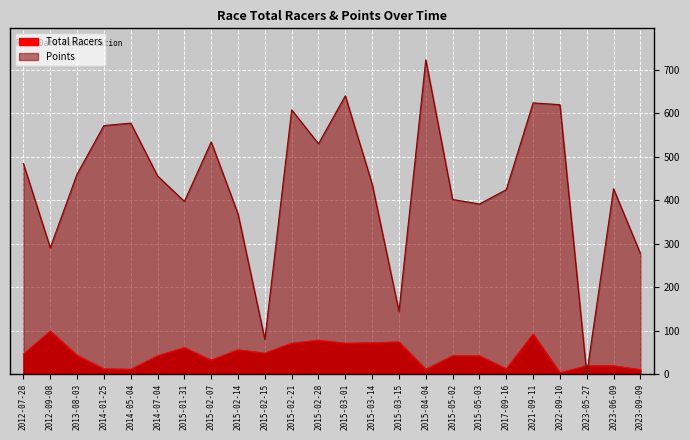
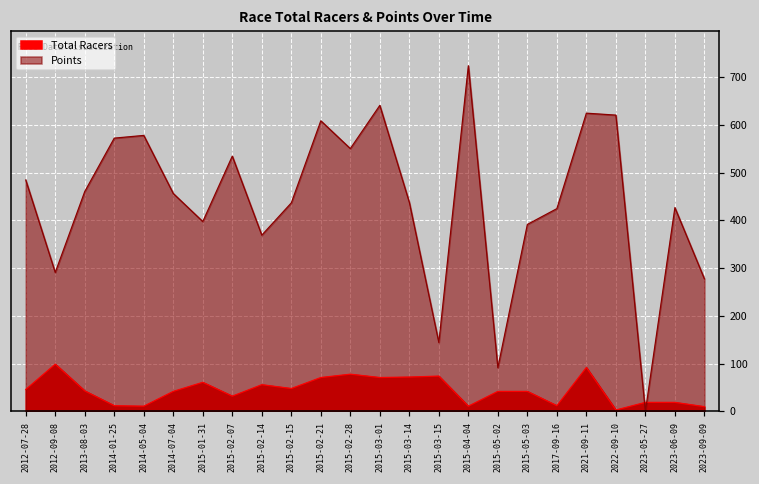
  {
    "Total Racers": {
      "2012-07-28": 50,
      "2012-09-08": 100,
      "2013-08-03": 40,
      "2014-01-25": 10,
      "2014-05-04": 10,
      "2014-07-04": 40,
      "2015-01-31": 60,
      "2015-02-07": 30,
      "2015-02-14": 60,
      "2015-02-15": 50,
      "2015-02-21": 70,
      "2015-02-28": 80,
      "2015-03-01": 70,
      "2015-03-14": 70,
      "2015-03-15": 70,
      "2015-04-04": 10,
      "2015-05-02": 40,
      "2015-05-03": 40,
      "2017-09-16": 10,
      "2021-09-11": 90,
      "2022-09-10": 0,
      "2023-05-27": 20,
      "2023-06-09": 20,
      "2023-09-09": 10
    },
    "Points": {
      "2012-07-28": 480,
      "2012-09-08": 290,
      "2013-08-03": 460,
      "2014-01-25": 570,
      "2014-05-04": 580,
      "2014-07-04": 460,
      "2015-01-31": 400,
      "2015-02-07": 530,
      "2015-02-14": 370,
-     "2015-02-15": 80,
+     "2015-02-15": 440,
      "2015-02-21": 610,
-     "2015-02-28": 530,
+     "2015-02-28": 550,
      "2015-03-01": 640,
      "2015-03-14": 440,
      "2015-03-15": 140,
      "2015-04-04": 720,
-     "2015-05-02": 400,
+     "2015-05-02": 90,
      "2015-05-03": 390,
      "2017-09-16": 420,
      "2021-09-11": 620,
      "2022-09-10": 620,
      "2023-05-27": 0,
      "2023-06-09": 430,
      "2023-09-09": 280
    }
  }
